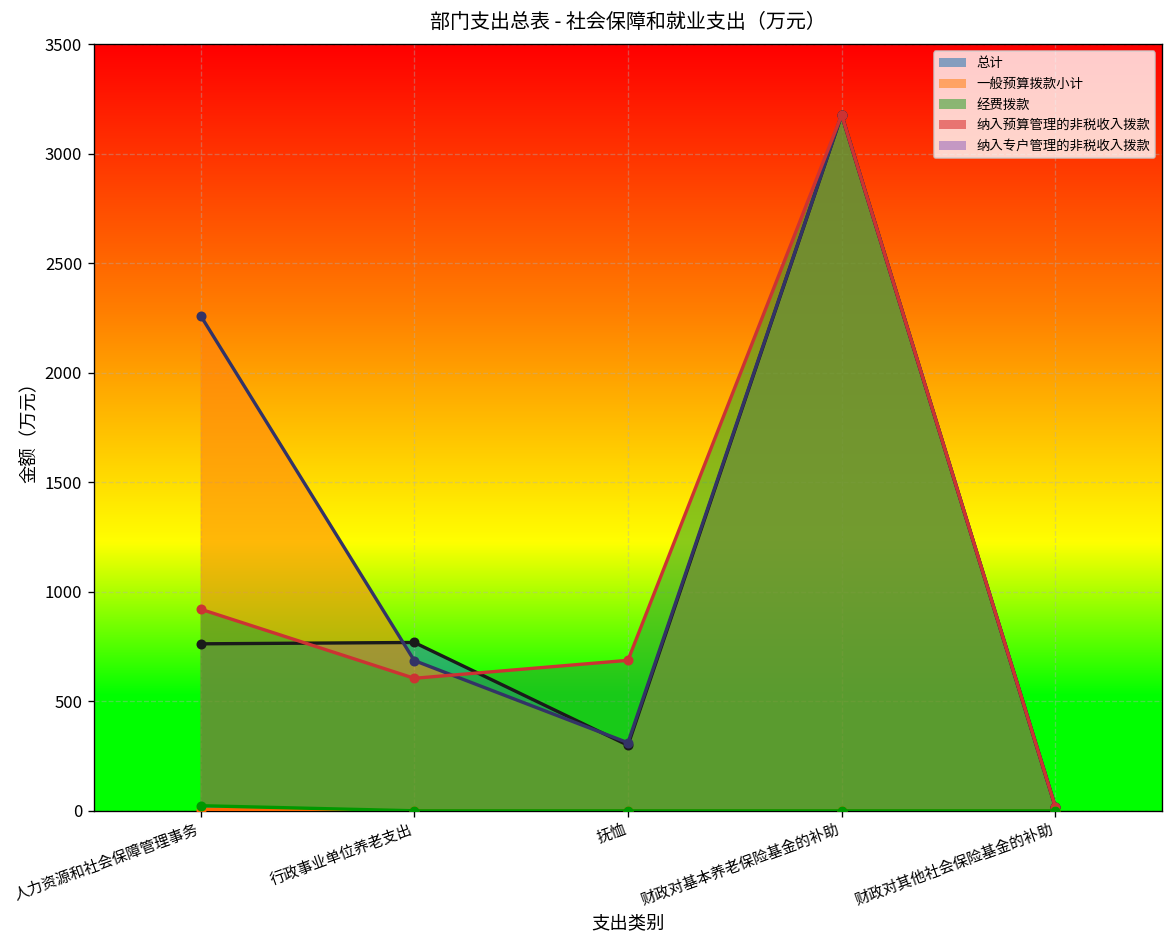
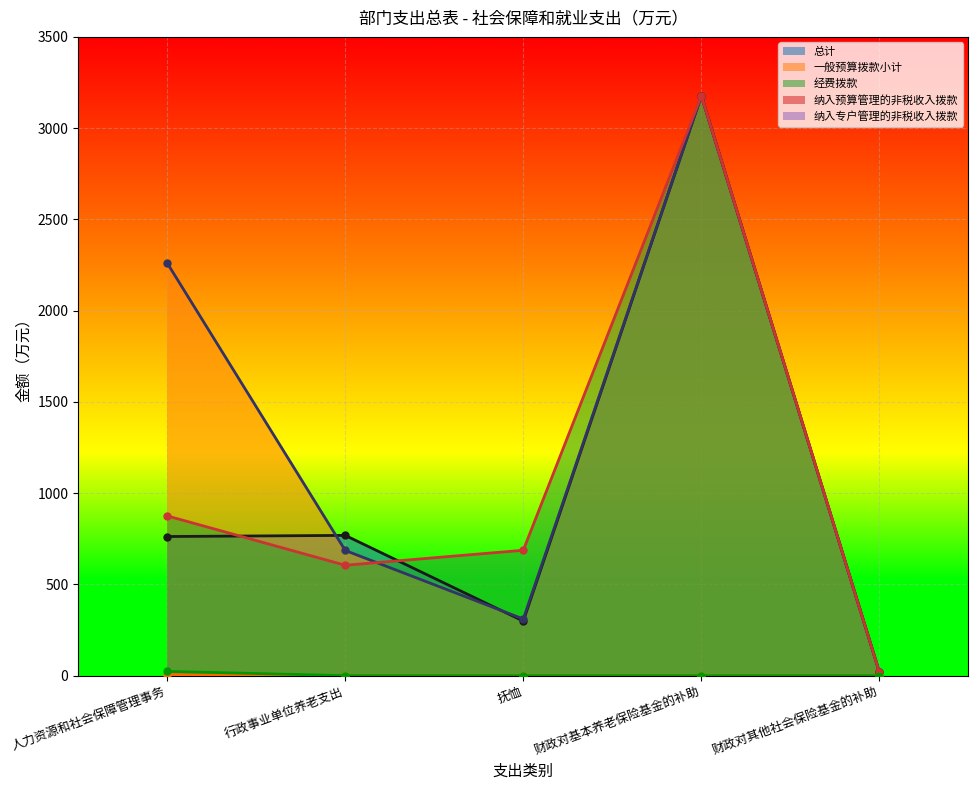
  {
    "总计": {
      "人力资源和社会保障管理事务": 760,
      "行政事业单位养老支出": 770
    },
    "一般预算拨款小计": {
      "人力资源和社会保障管理事务": 2260,
      "行政事业单位养老支出": 690
    },
    "经费拨款": {
-     "人力资源和社会保障管理事务": 920,
+     "人力资源和社会保障管理事务": 880,
      "行政事业单位养老支出": 600,
      "抚恤": 690
    },
    "纳入预算管理的非税收入拨款": {
      "人力资源和社会保障管理事务": 10
    },
    "纳入专户管理的非税收入拨款": {
      "人力资源和社会保障管理事务": 20
    }
  }
